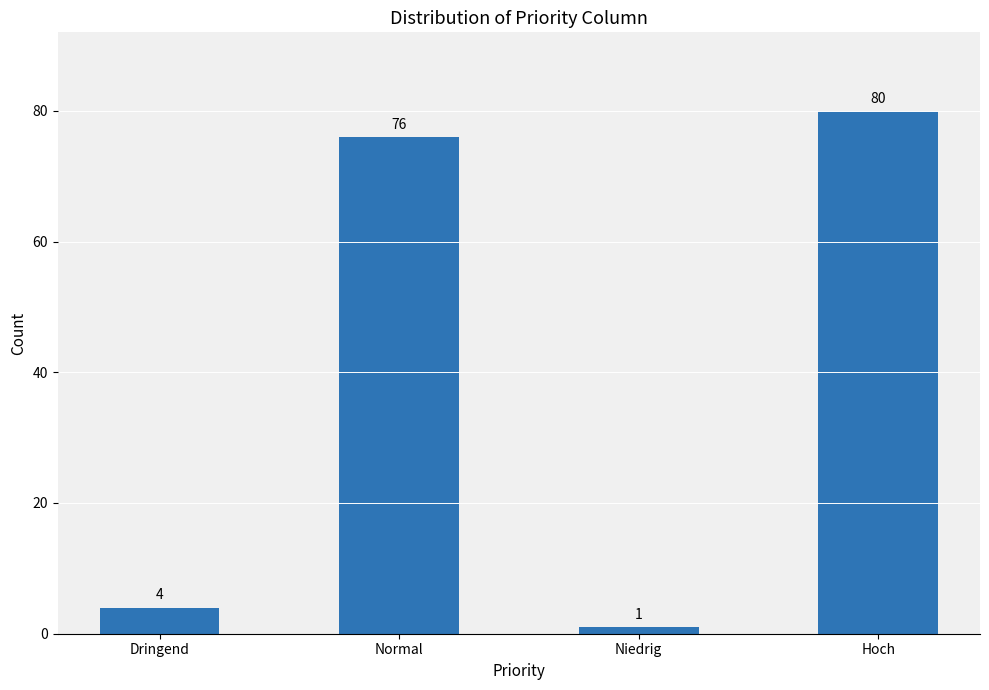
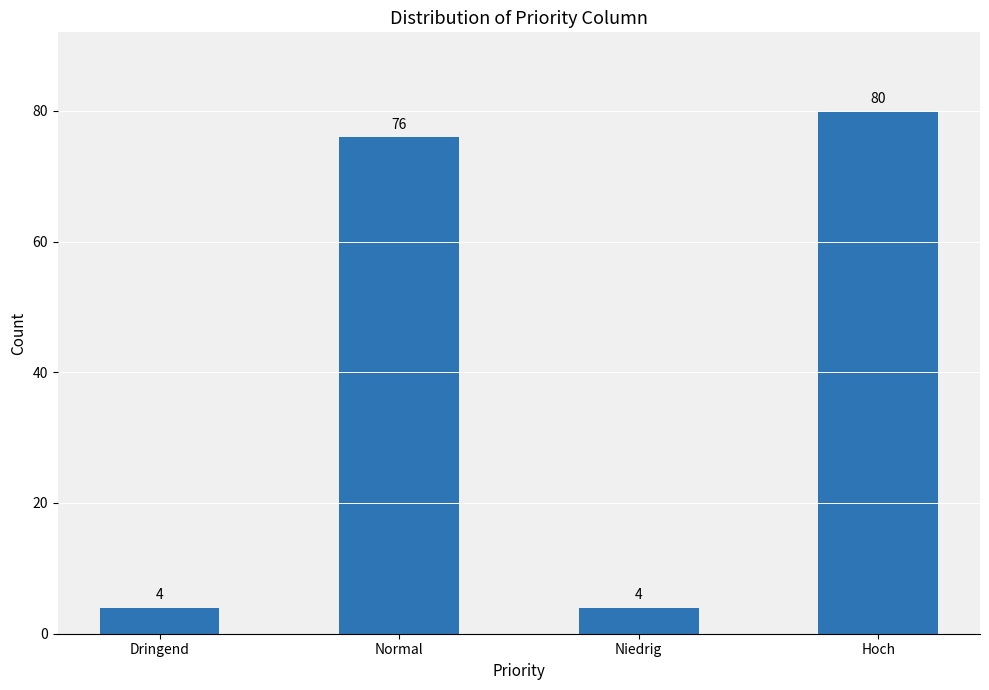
  {
    "Dringend": 4,
    "Normal": 76,
-   "Niedrig": 1,
+   "Niedrig": 4,
    "Hoch": 80
  }
